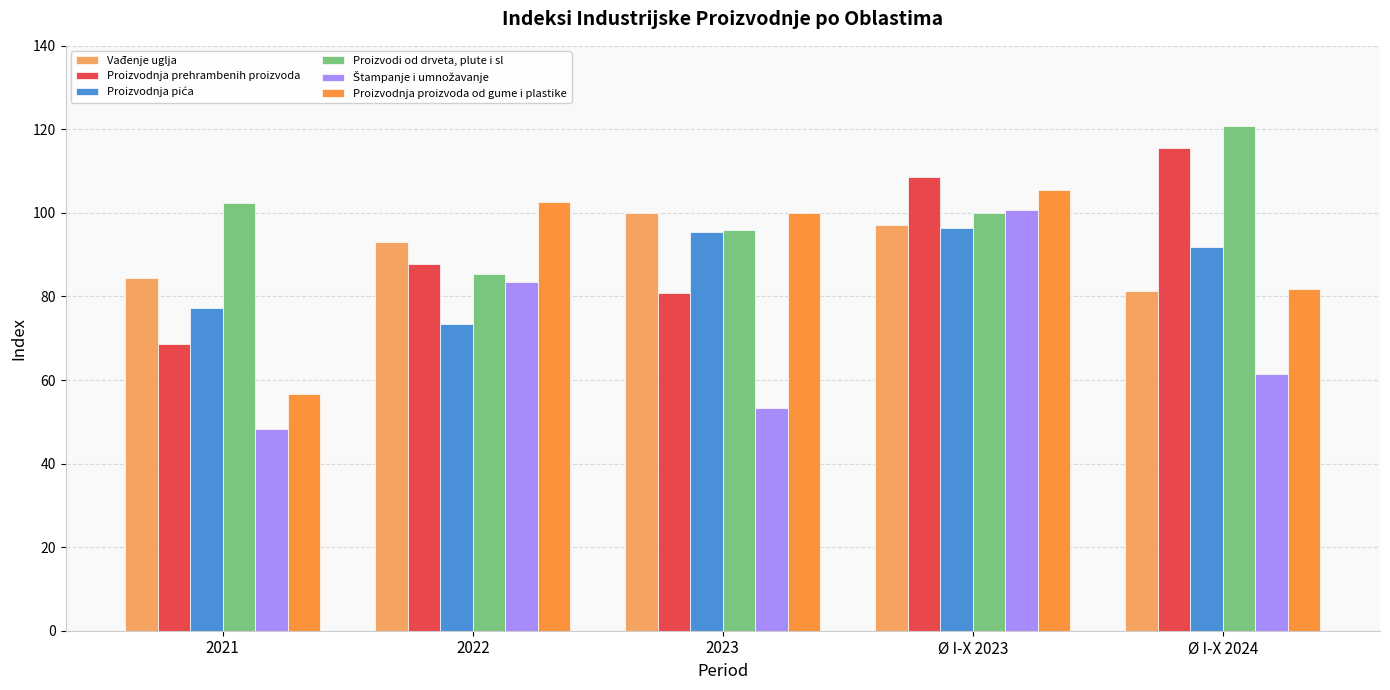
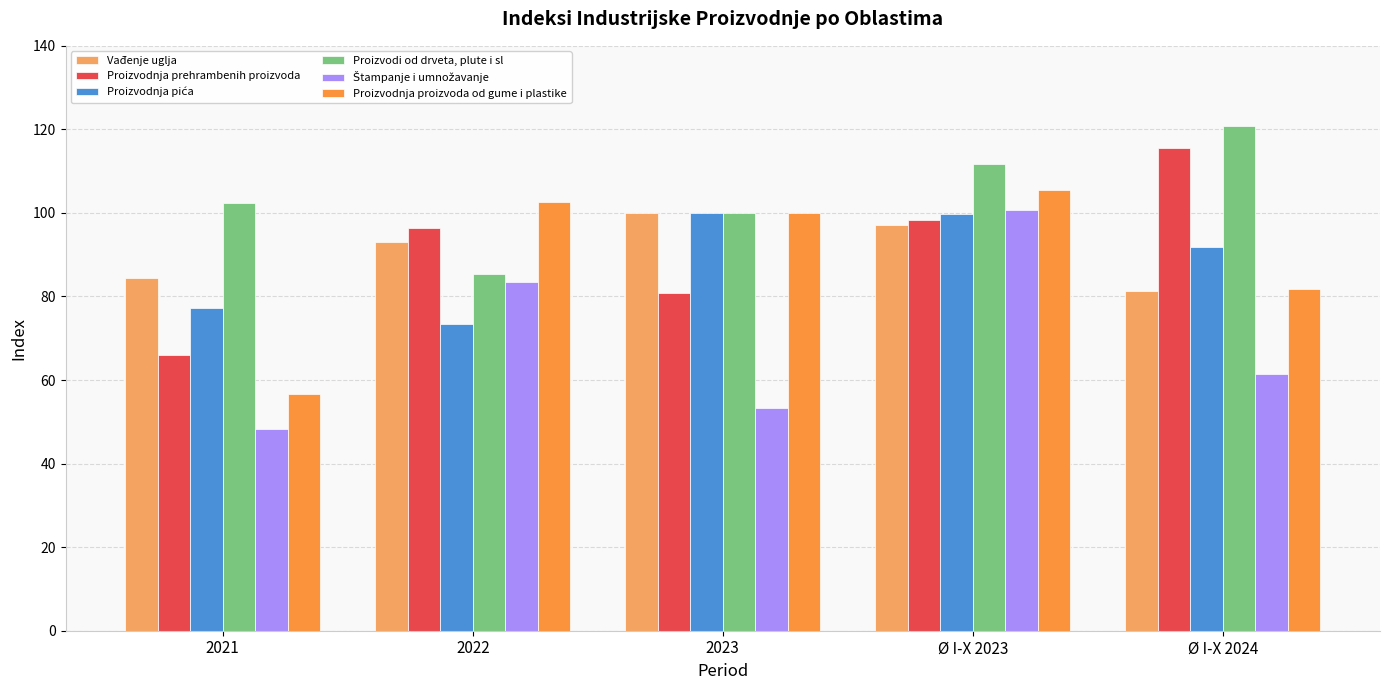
  {
    "Proizvodnja prehrambenih proizvoda": {
-     "2021": 69,
-     "2022": 88,
+     "2021": 66,
+     "2022": 97,
      "2023": 81,
-     "Ø I-X 2023": 109,
+     "Ø I-X 2023": 98,
      "Ø I-X 2024": 116
    },
    "Proizvodnja pića": {
      "2021": 77,
      "2022": 74,
-     "2023": 95,
-     "Ø I-X 2023": 96,
+     "2023": 100,
+     "Ø I-X 2023": 100,
      "Ø I-X 2024": 92
    },
    "Proizvodi od drveta, plute i sl": {
      "2021": 102,
      "2022": 85,
-     "2023": 96,
-     "Ø I-X 2023": 100,
+     "2023": 100,
+     "Ø I-X 2023": 112,
      "Ø I-X 2024": 121
    },
    "Štampanje i umnožavanje": {
      "2021": 48,
      "2022": 84,
      "2023": 53,
      "Ø I-X 2023": 101,
      "Ø I-X 2024": 62
    }
  }
